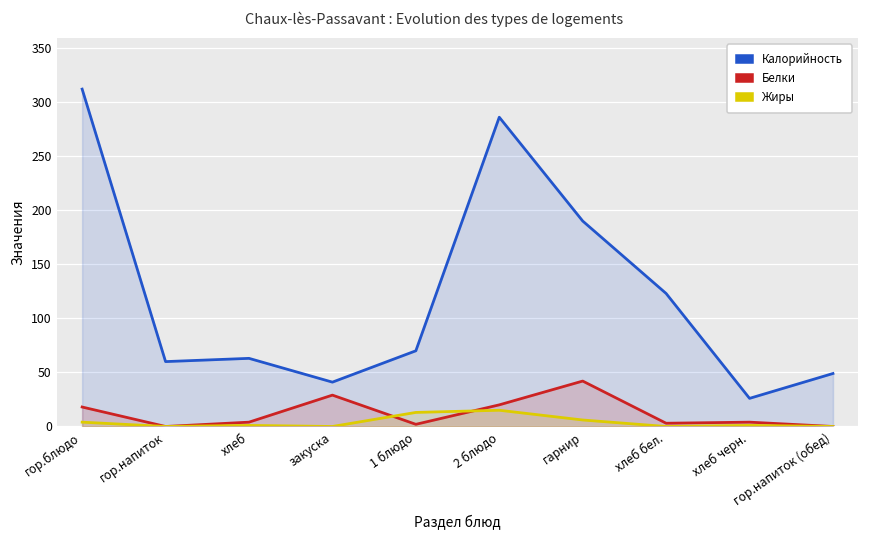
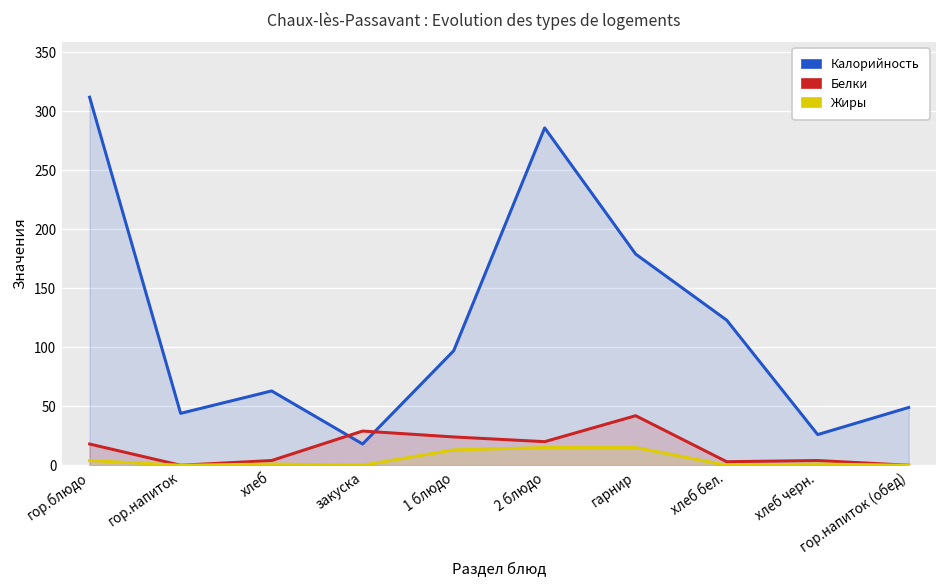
  {
    "Калорийность": {
      "гор.блюдо": 310,
-     "гор.напиток": 60,
+     "гор.напиток": 40,
      "хлеб": 60,
-     "закуска": 40,
-     "1 блюдо": 70,
+     "закуска": 20,
+     "1 блюдо": 100,
      "2 блюдо": 290,
-     "гарнир": 190,
+     "гарнир": 180,
      "хлеб бел.": 120,
      "хлеб черн.": 30,
      "гор.напиток (обед)": 50
    },
    "Белки": {
      "гор.блюдо": 20,
      "хлеб": 0,
      "закуска": 30,
-     "1 блюдо": 0,
+     "1 блюдо": 20,
      "2 блюдо": 20,
      "гарнир": 40,
      "хлеб бел.": 0,
      "хлеб черн.": 0
    },
    "Жиры": {
      "гор.блюдо": 0,
      "хлеб": 0,
      "закуска": 0,
      "1 блюдо": 10,
      "2 блюдо": 20,
-     "гарнир": 10,
+     "гарнир": 20,
      "хлеб бел.": 0,
      "хлеб черн.": 0
    }
  }
